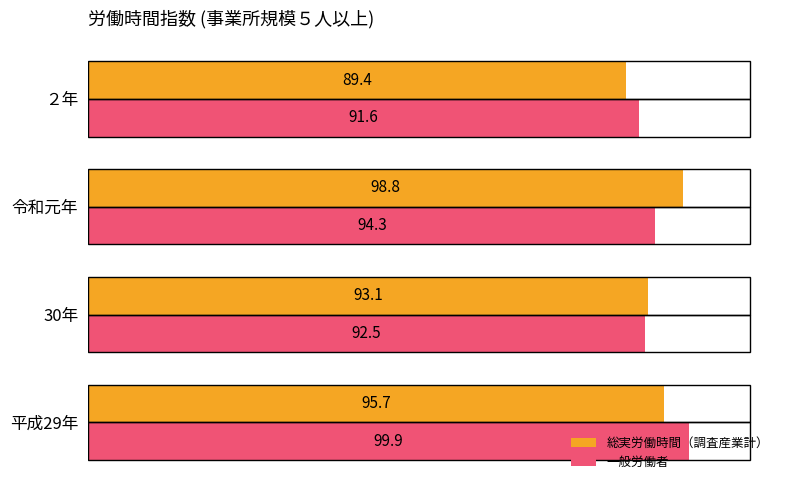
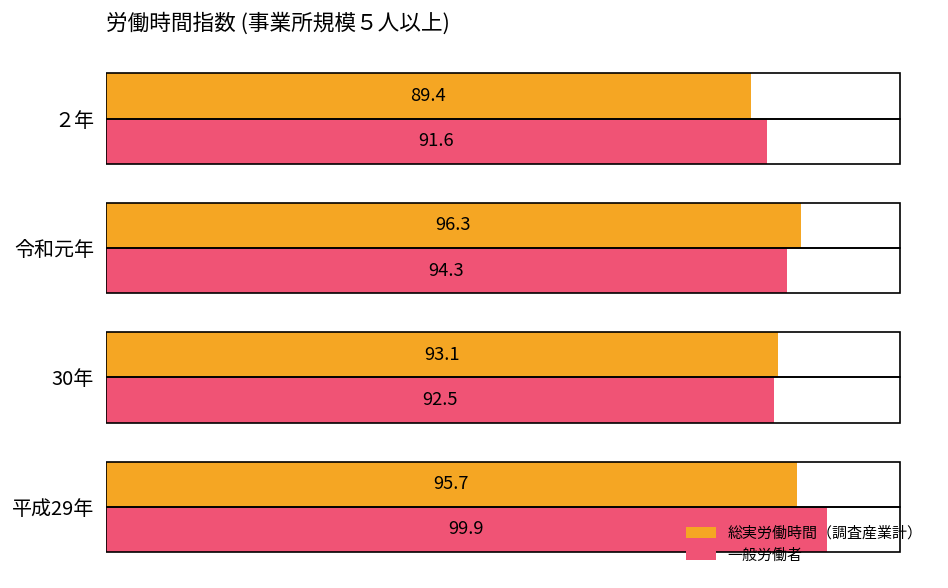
  {
    "総実労働時間（調査産業計）": {
      "２年": 89.4,
-     "令和元年": 98.8,
+     "令和元年": 96.3,
      "30年": 93.1,
      "平成29年": 95.7
    },
    "一般労働者": {
      "２年": 91.6,
      "令和元年": 94.3,
      "30年": 92.5,
      "平成29年": 99.9
    }
  }
